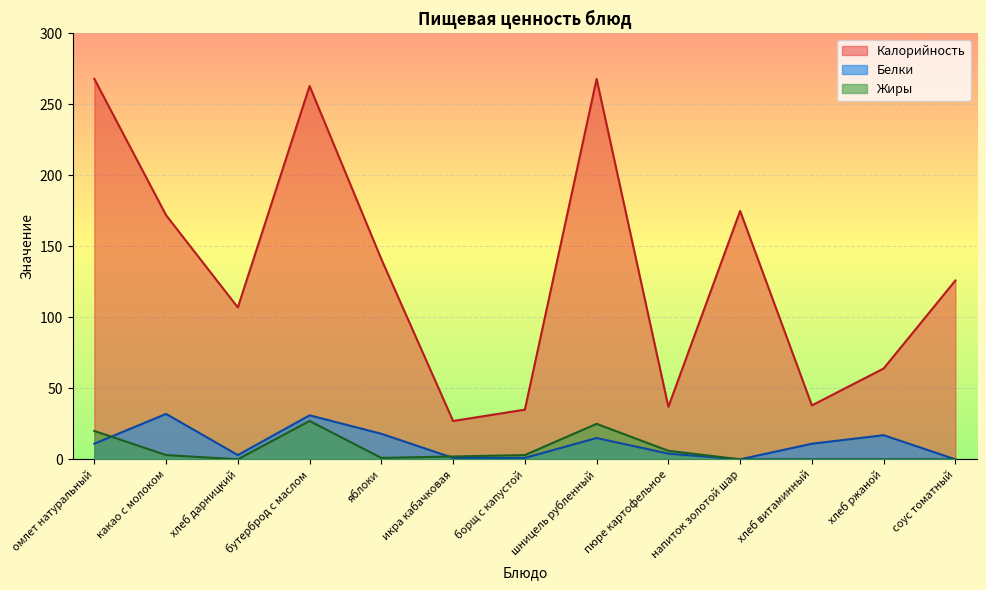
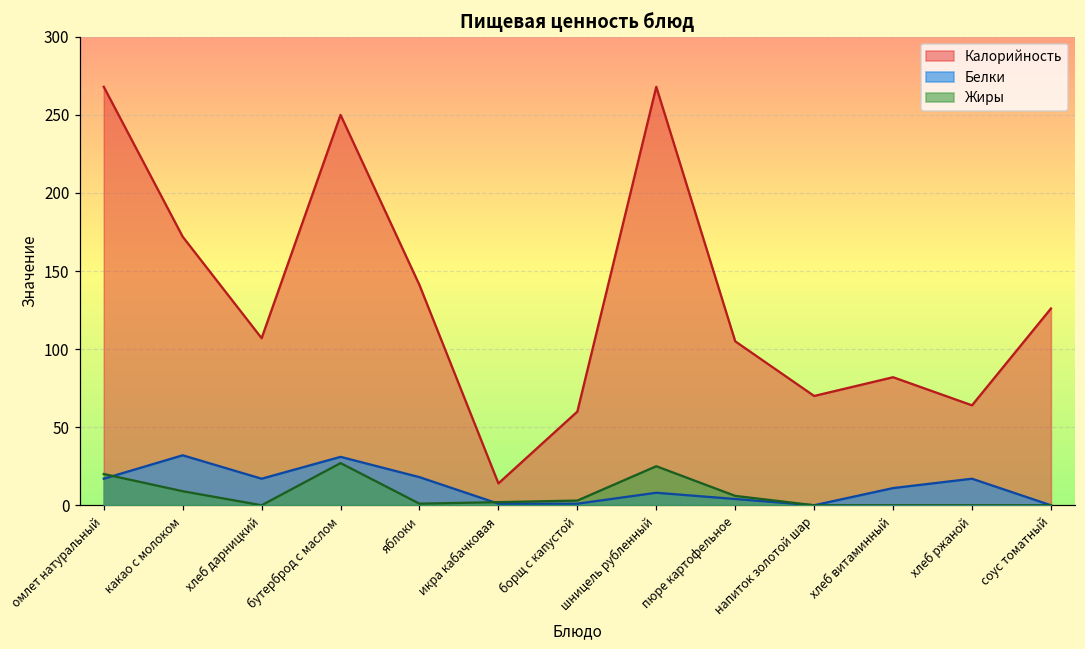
  {
    "Калорийность": {
      "омлет натуральный": 268,
      "какао с молоком": 172,
      "хлеб дарницкий": 107,
-     "бутерброд с маслом": 263,
+     "бутерброд с маслом": 250,
      "яблоки": 141,
-     "икра кабачковая": 27,
-     "борщ с капустой": 35,
+     "икра кабачковая": 14,
+     "борщ с капустой": 60,
      "шницель рубленный": 268,
-     "пюре картофельное": 37,
-     "напиток золотой шар": 175,
-     "хлеб витаминный": 38,
+     "пюре картофельное": 105,
+     "напиток золотой шар": 70,
+     "хлеб витаминный": 82,
      "хлеб ржаной": 64,
      "соус томатный": 126
    },
    "Белки": {
-     "омлет натуральный": 11,
+     "омлет натуральный": 17,
      "какао с молоком": 32,
-     "хлеб дарницкий": 3,
+     "хлеб дарницкий": 17,
      "бутерброд с маслом": 31,
      "яблоки": 18,
      "борщ с капустой": 1,
-     "шницель рубленный": 15,
+     "шницель рубленный": 8,
      "пюре картофельное": 4,
      "хлеб витаминный": 11,
      "хлеб ржаной": 17
    },
    "Жиры": {
      "омлет натуральный": 20,
-     "какао с молоком": 3,
+     "какао с молоком": 9,
      "хлеб дарницкий": 0,
      "бутерброд с маслом": 27,
      "яблоки": 1,
      "борщ с капустой": 3,
      "шницель рубленный": 25,
      "пюре картофельное": 6,
      "хлеб витаминный": 0,
      "хлеб ржаной": 0
    }
  }
